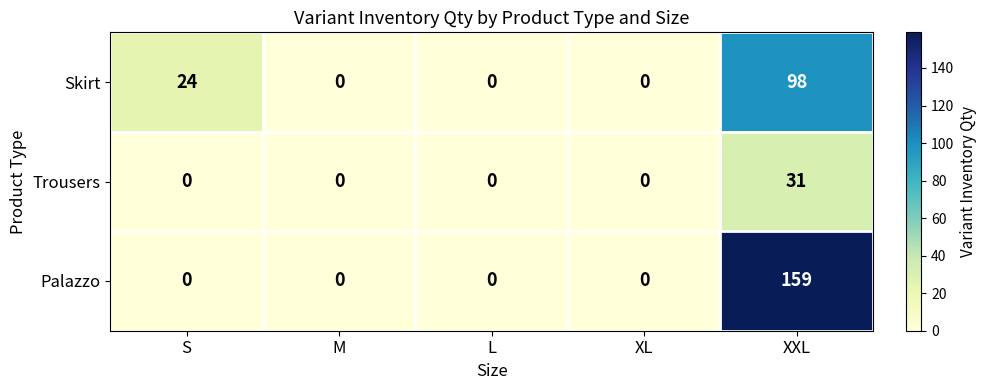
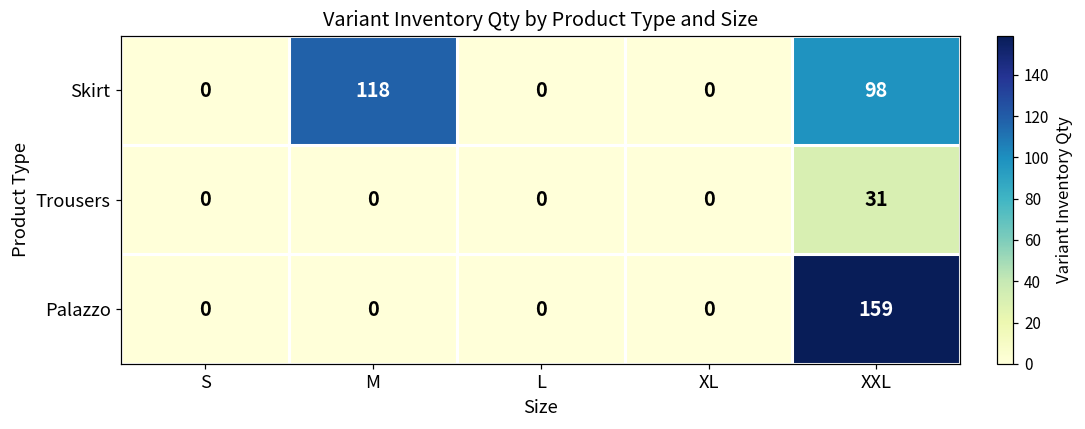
  {
    "Skirt": {
-     "S": 24,
-     "M": 0,
+     "S": 0,
+     "M": 118,
      "L": 0,
      "XL": 0,
      "XXL": 98
    },
    "Trousers": {
      "S": 0,
      "M": 0,
      "L": 0,
      "XL": 0,
      "XXL": 31
    },
    "Palazzo": {
      "S": 0,
      "M": 0,
      "L": 0,
      "XL": 0,
      "XXL": 159
    }
  }
